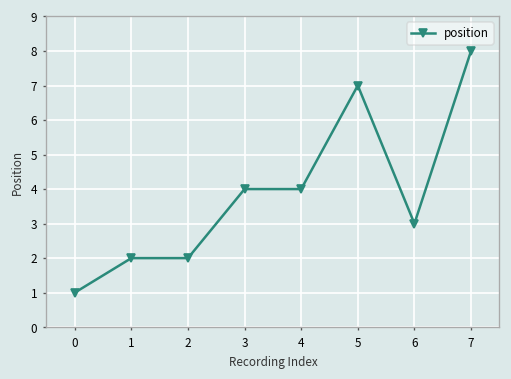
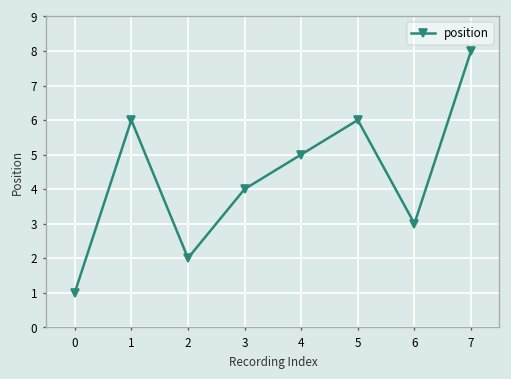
  {
    "0": 1,
-   "1": 2,
+   "1": 6,
    "2": 2,
    "3": 4,
-   "4": 4,
-   "5": 7,
+   "4": 5,
+   "5": 6,
    "6": 3,
    "7": 8
  }
